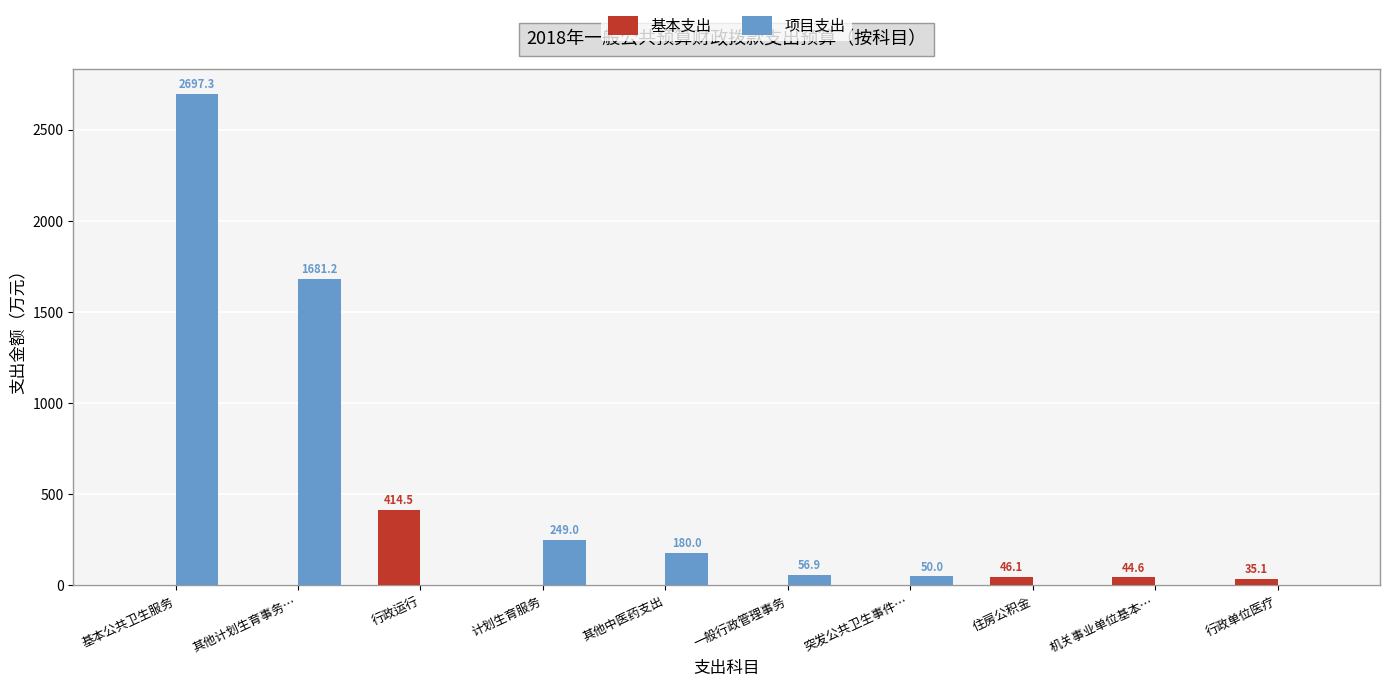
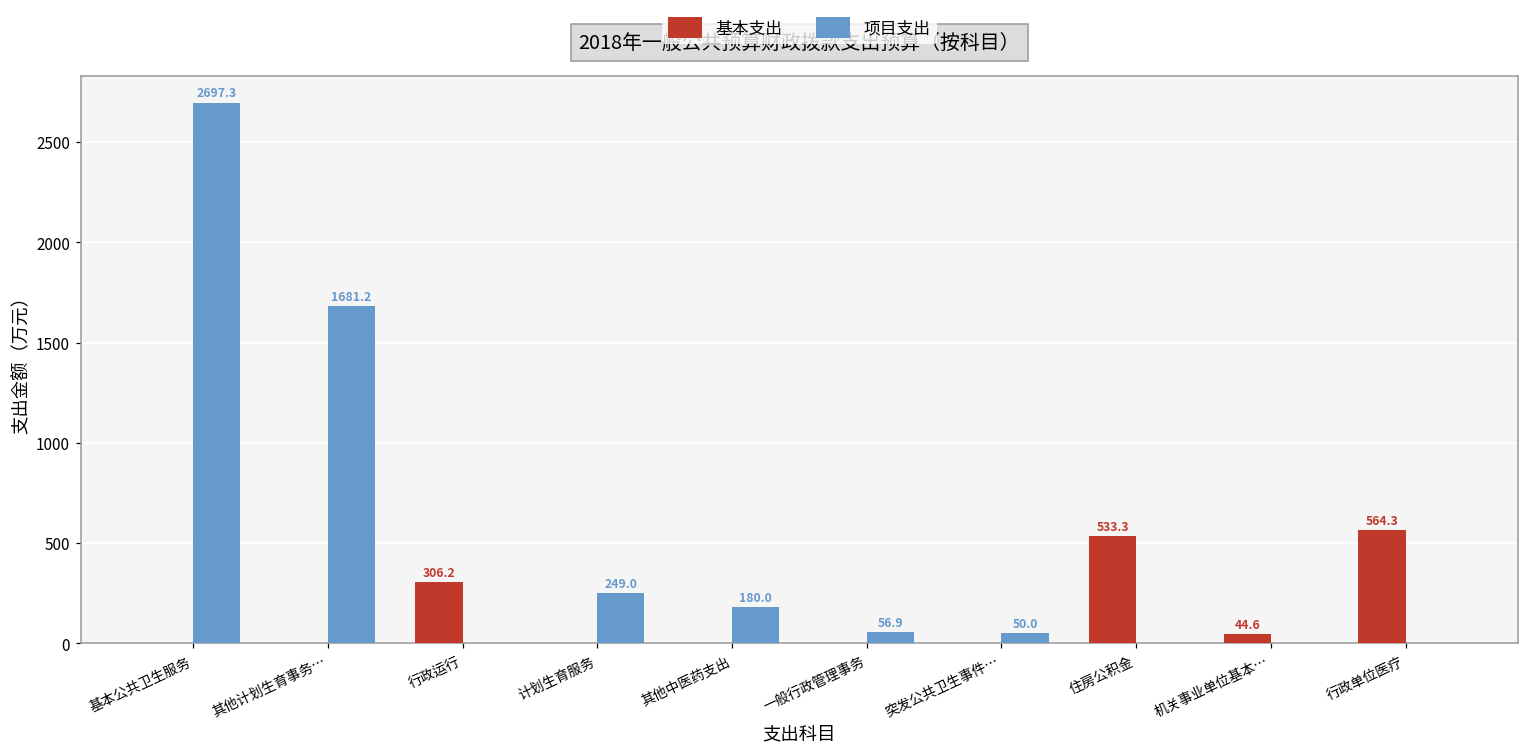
  {
    "基本支出": {
-     "行政运行": 414.5,
-     "住房公积金": 46.1,
+     "行政运行": 306.2,
+     "住房公积金": 533.3,
      "机关事业单位基本…": 44.6,
-     "行政单位医疗": 35.1
+     "行政单位医疗": 564.3
    },
    "项目支出": {
      "基本公共卫生服务": 2697.3,
      "其他计划生育事务…": 1681.2,
      "计划生育服务": 249.0,
      "其他中医药支出": 180.0,
      "一般行政管理事务": 56.9,
      "突发公共卫生事件…": 50.0
    }
  }
